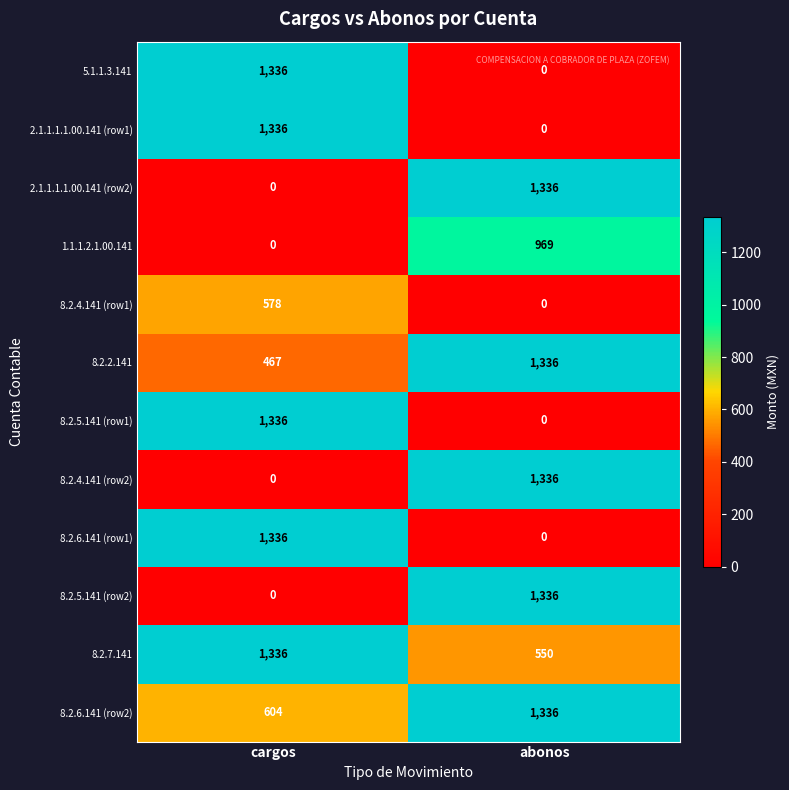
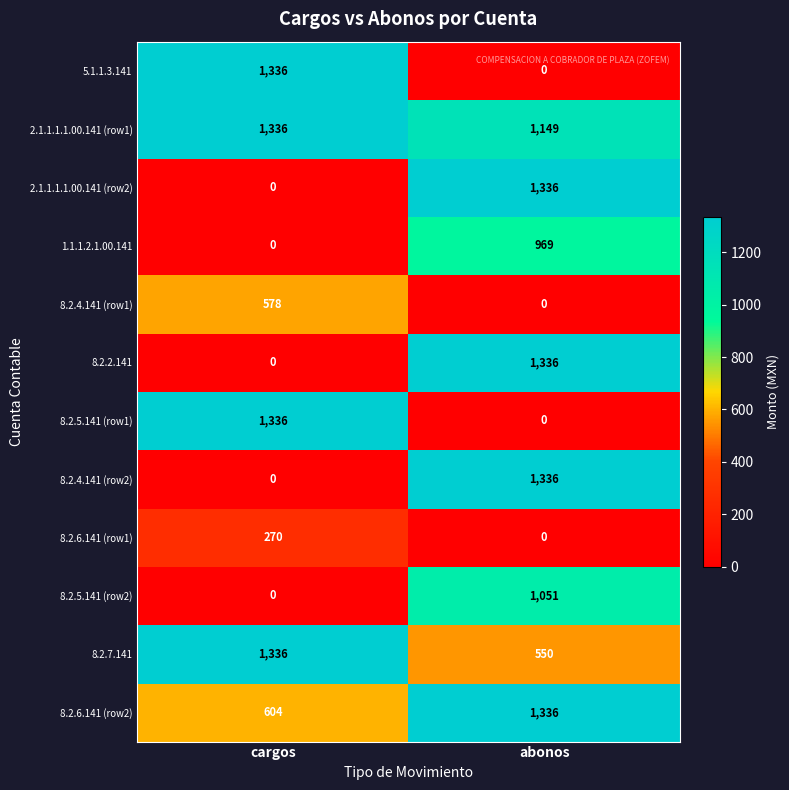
  {
    "5.1.1.3.141": {
      "cargos": "1,336"
    },
    "2.1.1.1.1.00.141 (row1)": {
      "cargos": "1,336",
-     "abonos": "0"
+     "abonos": "1,149"
    },
    "2.1.1.1.1.00.141 (row2)": {
      "cargos": "0",
      "abonos": "1,336"
    },
    "1.1.1.2.1.00.141": {
      "cargos": "0",
      "abonos": "969"
    },
    "8.2.4.141 (row1)": {
      "cargos": "578",
      "abonos": "0"
    },
    "8.2.2.141": {
-     "cargos": "467",
+     "cargos": "0",
      "abonos": "1,336"
    },
    "8.2.5.141 (row1)": {
      "cargos": "1,336",
      "abonos": "0"
    },
    "8.2.4.141 (row2)": {
      "cargos": "0",
      "abonos": "1,336"
    },
    "8.2.6.141 (row1)": {
-     "cargos": "1,336",
+     "cargos": "270",
      "abonos": "0"
    },
    "8.2.5.141 (row2)": {
      "cargos": "0",
-     "abonos": "1,336"
+     "abonos": "1,051"
    },
    "8.2.7.141": {
      "cargos": "1,336",
      "abonos": "550"
    },
    "8.2.6.141 (row2)": {
      "cargos": "604",
      "abonos": "1,336"
    }
  }
